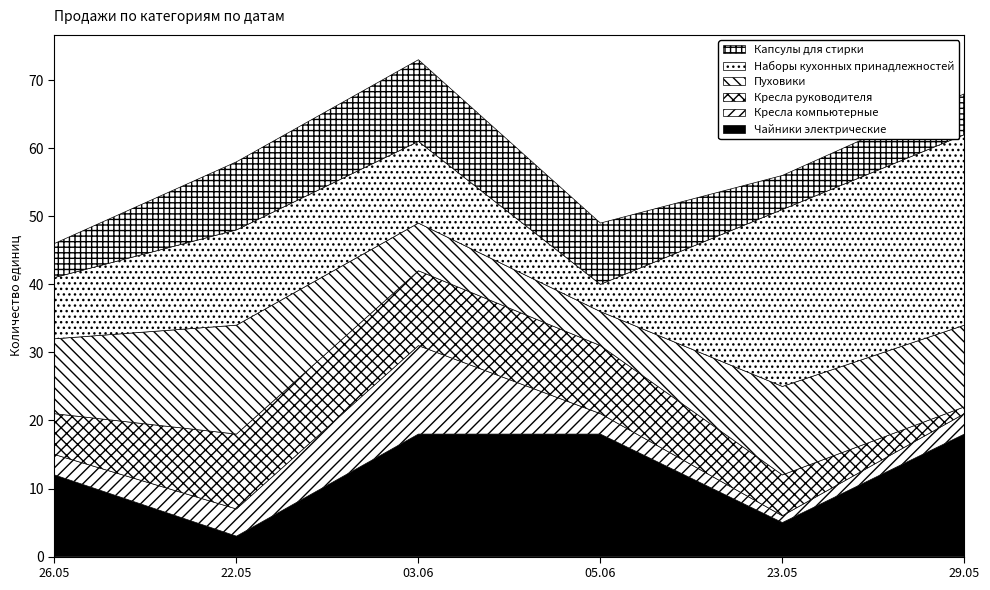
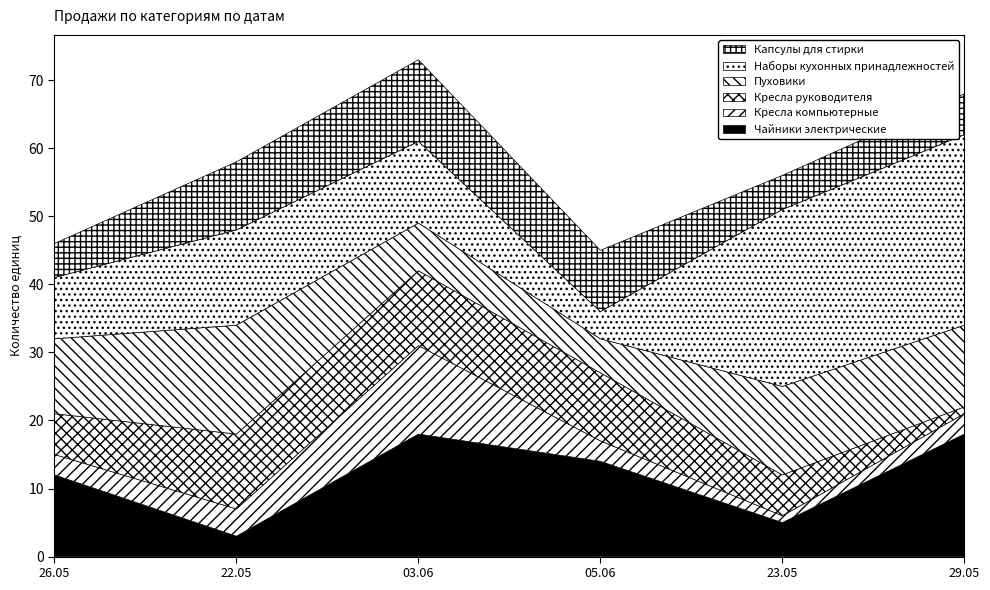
  {
    "Чайники электрические": {
-     "05.06": 18
+     "05.06": 14
    }
  }
